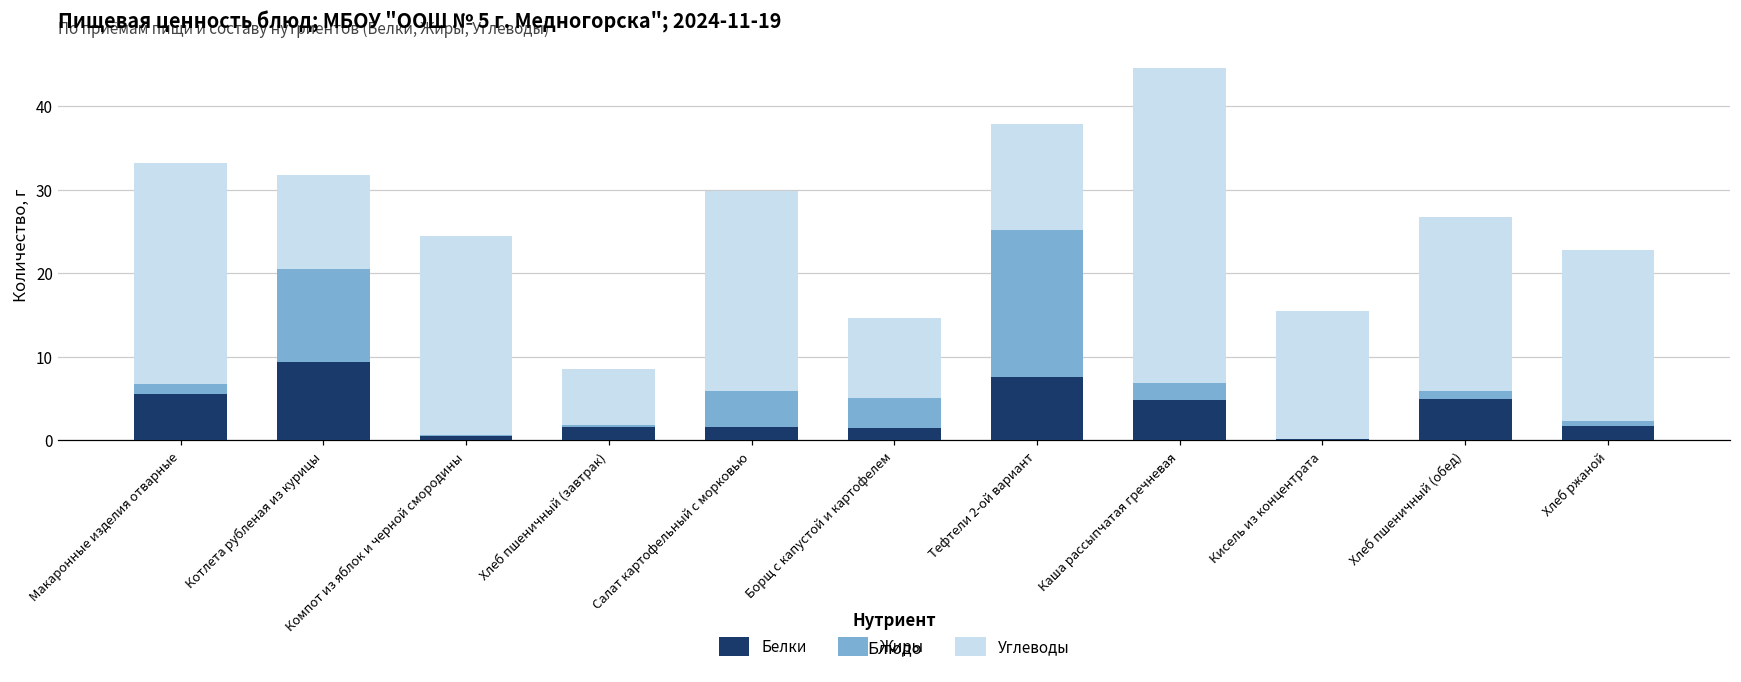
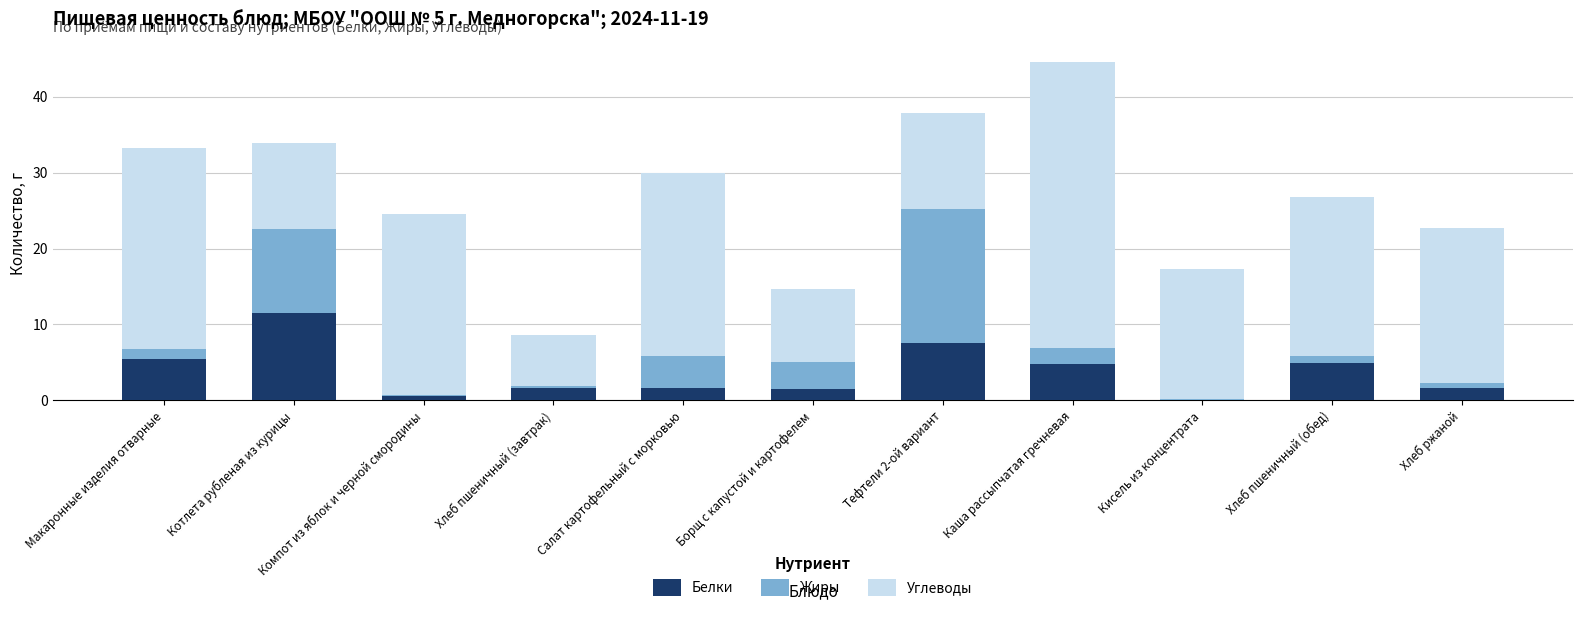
  {
    "Белки": {
      "Макаронные изделия отварные": 6,
-     "Котлета рубленая из курицы": 9,
+     "Котлета рубленая из курицы": 11,
      "Компот из яблок и черной смородины": 1,
      "Хлеб пшеничный (завтрак)": 2,
      "Салат картофельный с морковью": 2,
      "Борщ с капустой и картофелем": 1,
      "Тефтели 2-ой вариант": 8,
      "Каша рассыпчатая гречневая": 5,
      "Хлеб пшеничный (обед)": 5,
      "Хлеб ржаной": 2
    },
    "Жиры": {
      "Макаронные изделия отварные": 1,
      "Котлета рубленая из курицы": 11,
      "Салат картофельный с морковью": 4,
      "Борщ с капустой и картофелем": 4,
      "Тефтели 2-ой вариант": 18,
      "Каша рассыпчатая гречневая": 2,
      "Хлеб пшеничный (обед)": 1,
      "Хлеб ржаной": 1
    },
    "Углеводы": {
      "Макаронные изделия отварные": 26,
      "Котлета рубленая из курицы": 11,
      "Компот из яблок и черной смородины": 24,
      "Хлеб пшеничный (завтрак)": 7,
      "Салат картофельный с морковью": 24,
      "Борщ с капустой и картофелем": 10,
      "Тефтели 2-ой вариант": 13,
      "Каша рассыпчатая гречневая": 38,
-     "Кисель из концентрата": 15,
+     "Кисель из концентрата": 17,
      "Хлеб пшеничный (обед)": 21,
      "Хлеб ржаной": 20
    }
  }
